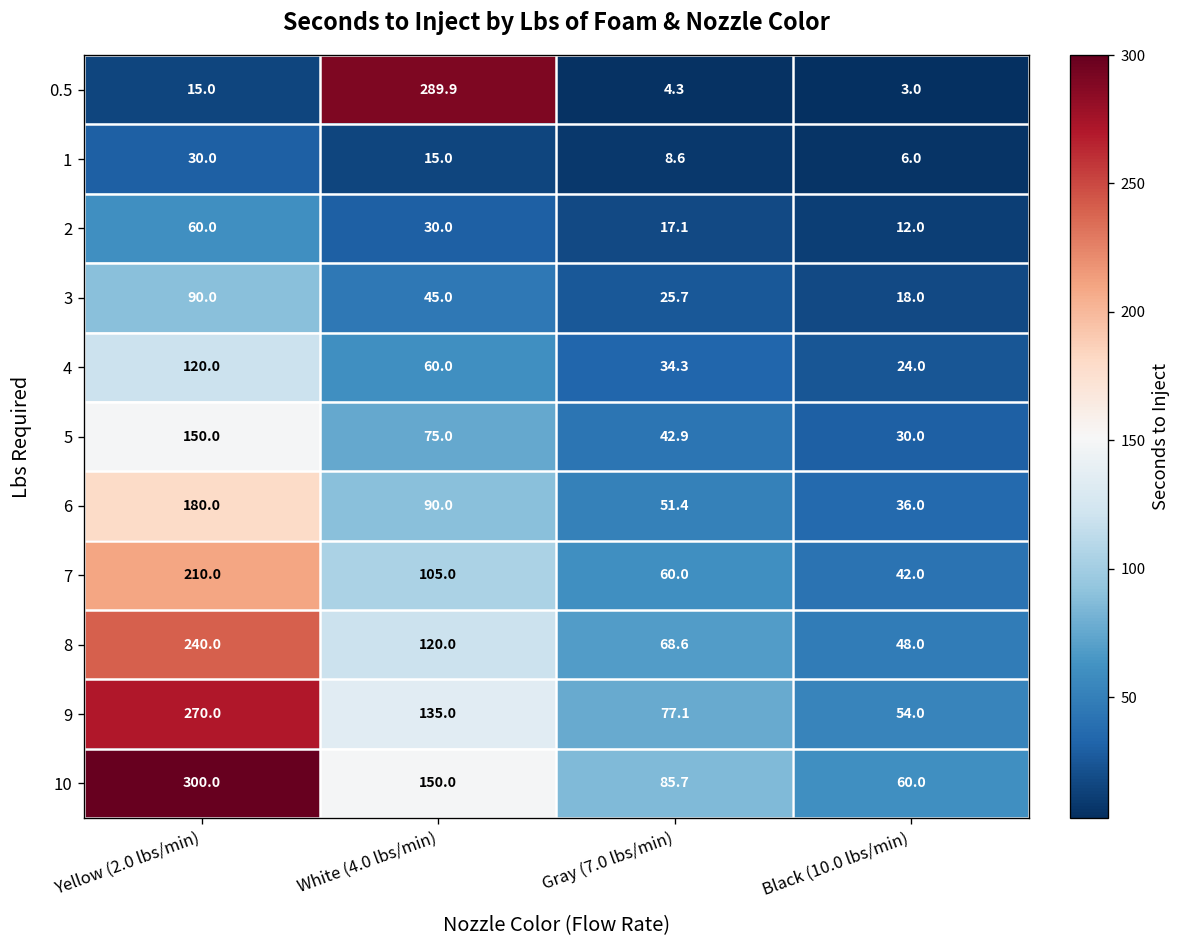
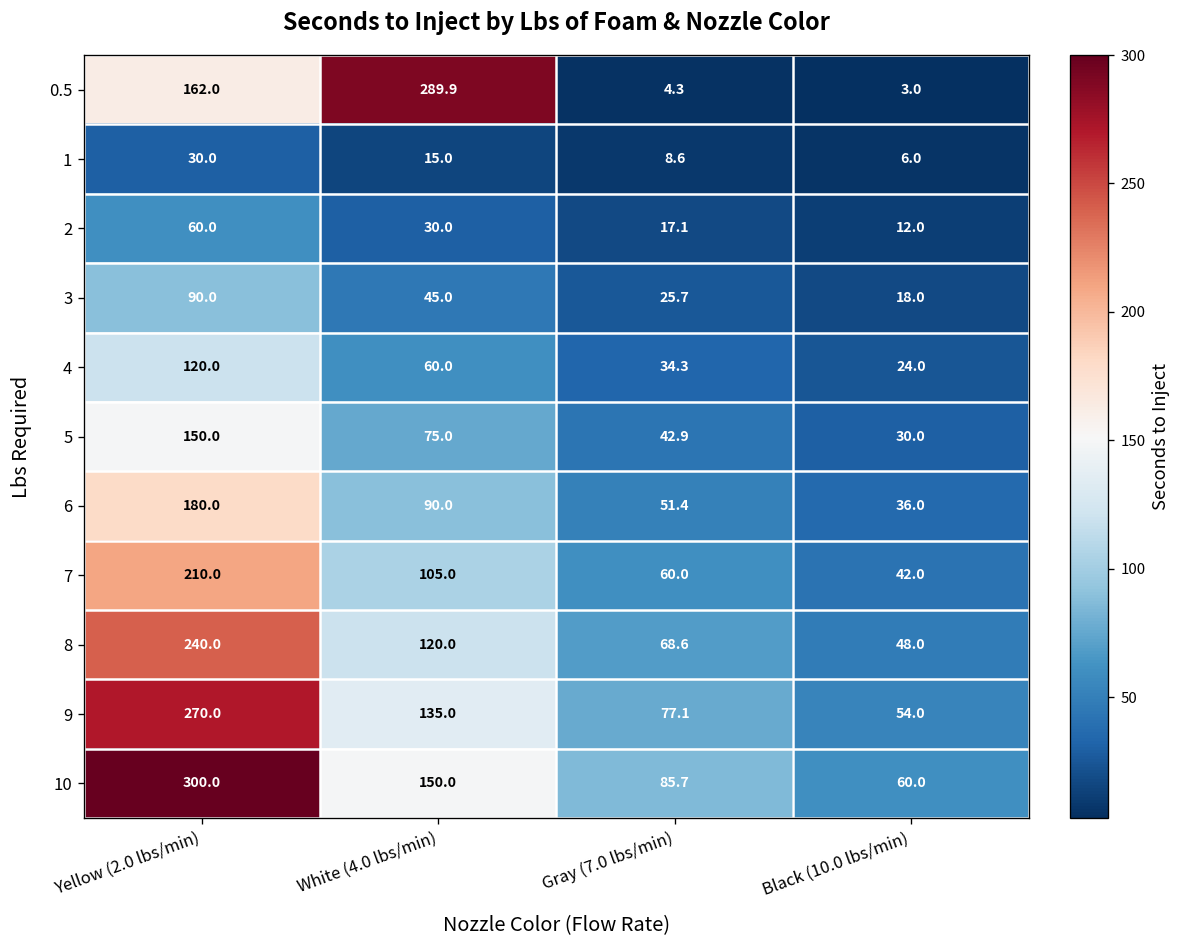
  {
    "0.5": {
-     "Yellow (2.0 lbs/min)": 15.0,
+     "Yellow (2.0 lbs/min)": 162.0,
      "White (4.0 lbs/min)": 289.9,
      "Gray (7.0 lbs/min)": 4.3,
      "Black (10.0 lbs/min)": 3.0
    },
    "1": {
      "Yellow (2.0 lbs/min)": 30.0,
      "White (4.0 lbs/min)": 15.0,
      "Gray (7.0 lbs/min)": 8.6,
      "Black (10.0 lbs/min)": 6.0
    },
    "2": {
      "Yellow (2.0 lbs/min)": 60.0,
      "White (4.0 lbs/min)": 30.0,
      "Gray (7.0 lbs/min)": 17.1,
      "Black (10.0 lbs/min)": 12.0
    },
    "3": {
      "Yellow (2.0 lbs/min)": 90.0,
      "White (4.0 lbs/min)": 45.0,
      "Gray (7.0 lbs/min)": 25.7,
      "Black (10.0 lbs/min)": 18.0
    },
    "4": {
      "Yellow (2.0 lbs/min)": 120.0,
      "White (4.0 lbs/min)": 60.0,
      "Gray (7.0 lbs/min)": 34.3,
      "Black (10.0 lbs/min)": 24.0
    },
    "5": {
      "Yellow (2.0 lbs/min)": 150.0,
      "White (4.0 lbs/min)": 75.0,
      "Gray (7.0 lbs/min)": 42.9,
      "Black (10.0 lbs/min)": 30.0
    },
    "6": {
      "Yellow (2.0 lbs/min)": 180.0,
      "White (4.0 lbs/min)": 90.0,
      "Gray (7.0 lbs/min)": 51.4,
      "Black (10.0 lbs/min)": 36.0
    },
    "7": {
      "Yellow (2.0 lbs/min)": 210.0,
      "White (4.0 lbs/min)": 105.0,
      "Gray (7.0 lbs/min)": 60.0,
      "Black (10.0 lbs/min)": 42.0
    },
    "8": {
      "Yellow (2.0 lbs/min)": 240.0,
      "White (4.0 lbs/min)": 120.0,
      "Gray (7.0 lbs/min)": 68.6,
      "Black (10.0 lbs/min)": 48.0
    },
    "9": {
      "Yellow (2.0 lbs/min)": 270.0,
      "White (4.0 lbs/min)": 135.0,
      "Gray (7.0 lbs/min)": 77.1,
      "Black (10.0 lbs/min)": 54.0
    },
    "10": {
      "Yellow (2.0 lbs/min)": 300.0,
      "White (4.0 lbs/min)": 150.0,
      "Gray (7.0 lbs/min)": 85.7,
      "Black (10.0 lbs/min)": 60.0
    }
  }
